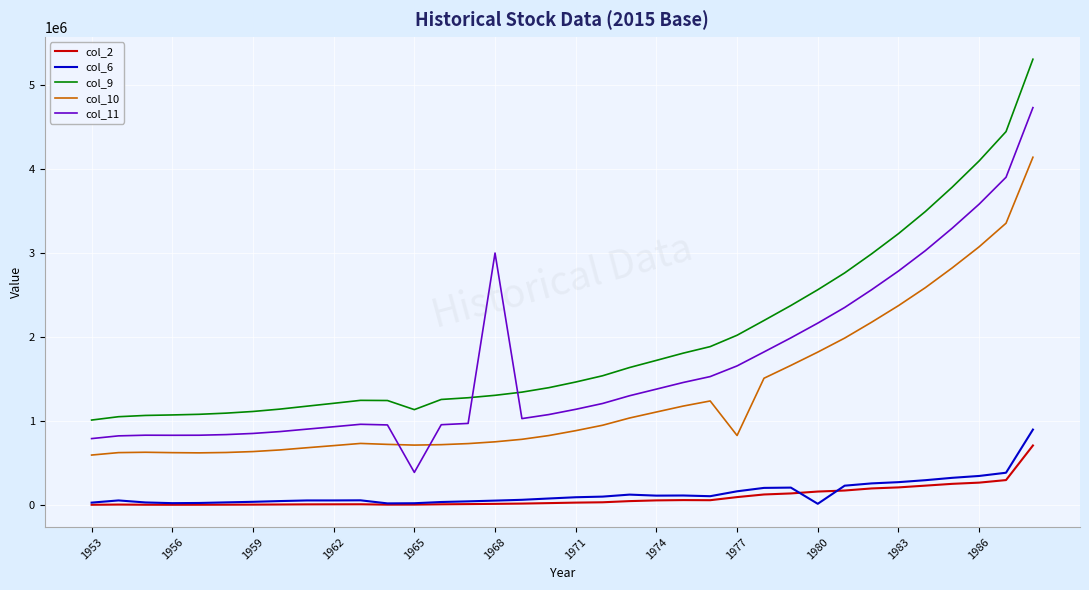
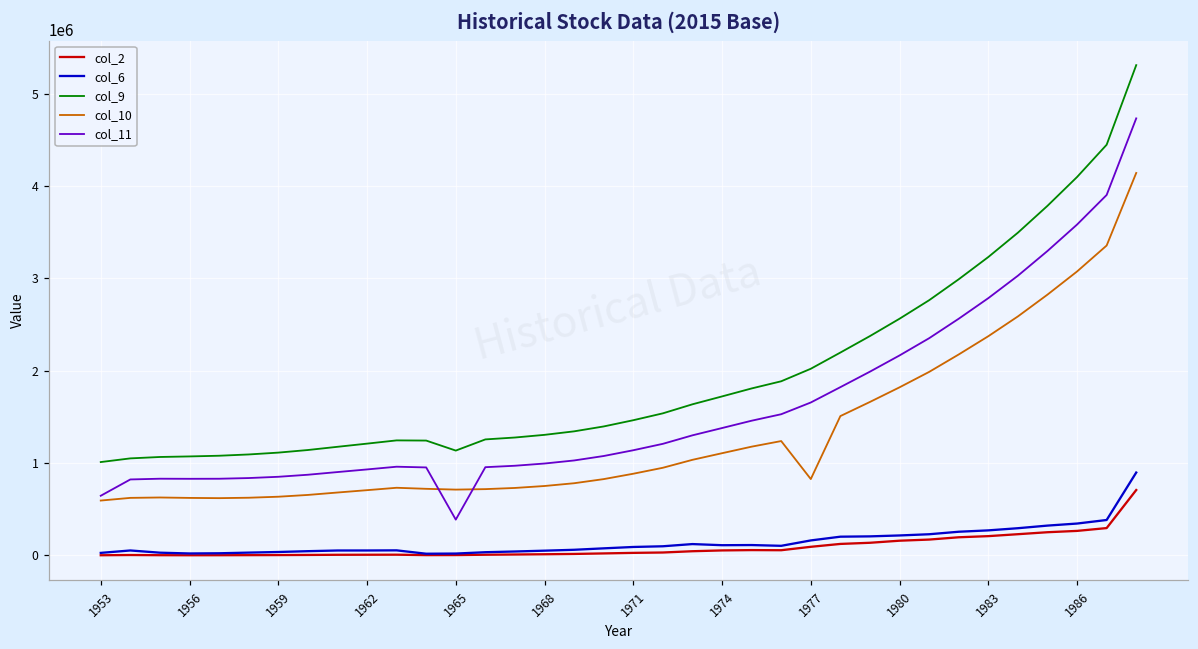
  {
    "col_2": {
      "1959": 0,
      "1962": 0,
      "1968": 0,
      "1971": 0,
      "1974": 100000,
      "1977": 100000,
      "1980": 200000,
      "1983": 200000,
      "1986": 300000
    },
    "col_6": {
      "1959": 0,
      "1962": 100000,
      "1968": 100000,
      "1971": 100000,
      "1974": 100000,
      "1977": 200000,
-     "1980": 0,
+     "1980": 200000,
      "1983": 300000,
      "1986": 300000
    },
    "col_9": {
      "1953": 1000000,
      "1956": 1100000,
      "1959": 1100000,
      "1962": 1200000,
      "1965": 1100000,
      "1968": 1300000,
      "1971": 1500000,
      "1974": 1700000,
      "1977": 2000000,
      "1980": 2600000,
      "1983": 3200000,
      "1986": 4100000
    },
    "col_10": {
      "1953": 600000,
      "1956": 600000,
      "1959": 600000,
      "1962": 700000,
      "1965": 700000,
      "1968": 800000,
      "1971": 900000,
      "1974": 1100000,
      "1977": 800000,
      "1980": 1800000,
      "1983": 2400000,
      "1986": 3100000
    },
    "col_11": {
-     "1953": 800000,
+     "1953": 600000,
      "1956": 800000,
      "1959": 900000,
      "1962": 900000,
      "1965": 400000,
-     "1968": 3000000,
+     "1968": 1000000,
      "1971": 1100000,
      "1974": 1400000,
      "1977": 1700000,
      "1980": 2200000,
      "1983": 2800000,
      "1986": 3600000
    }
  }
